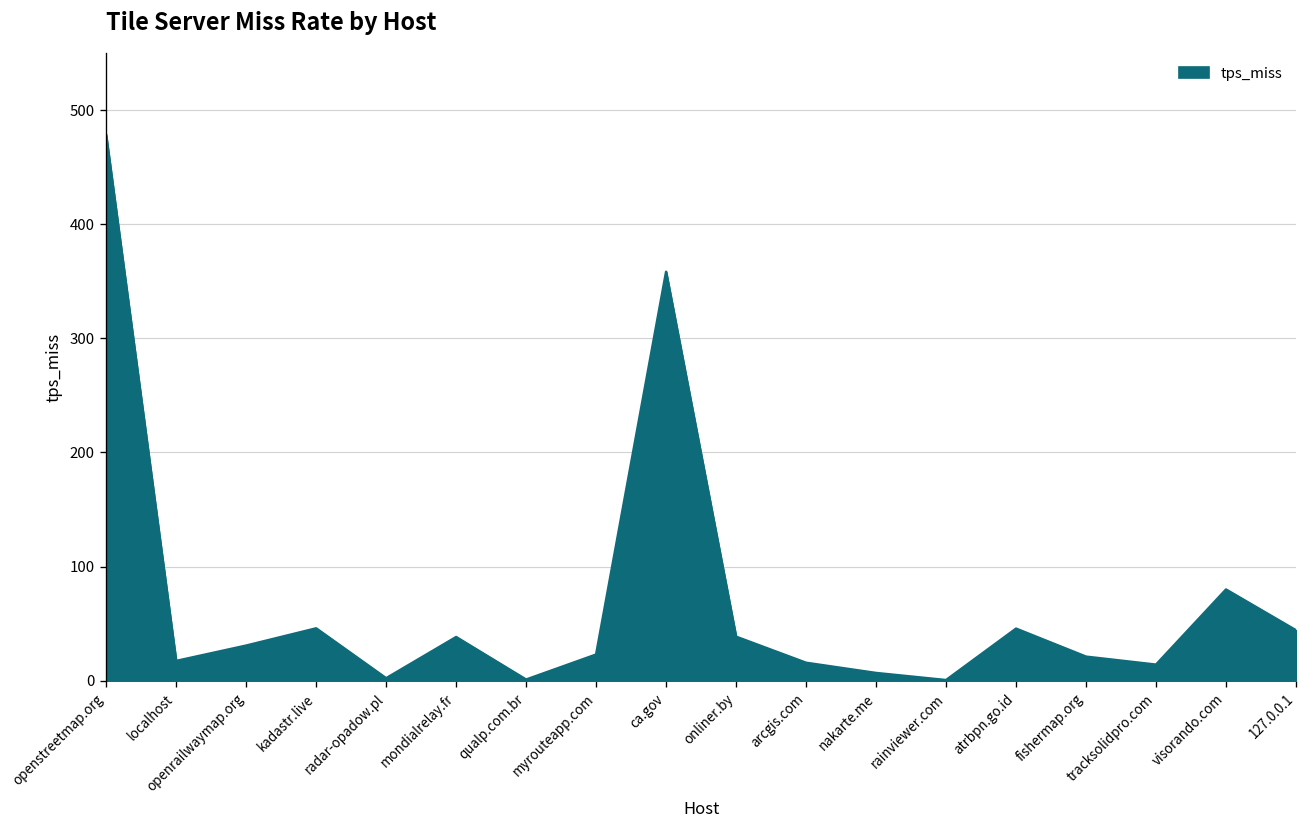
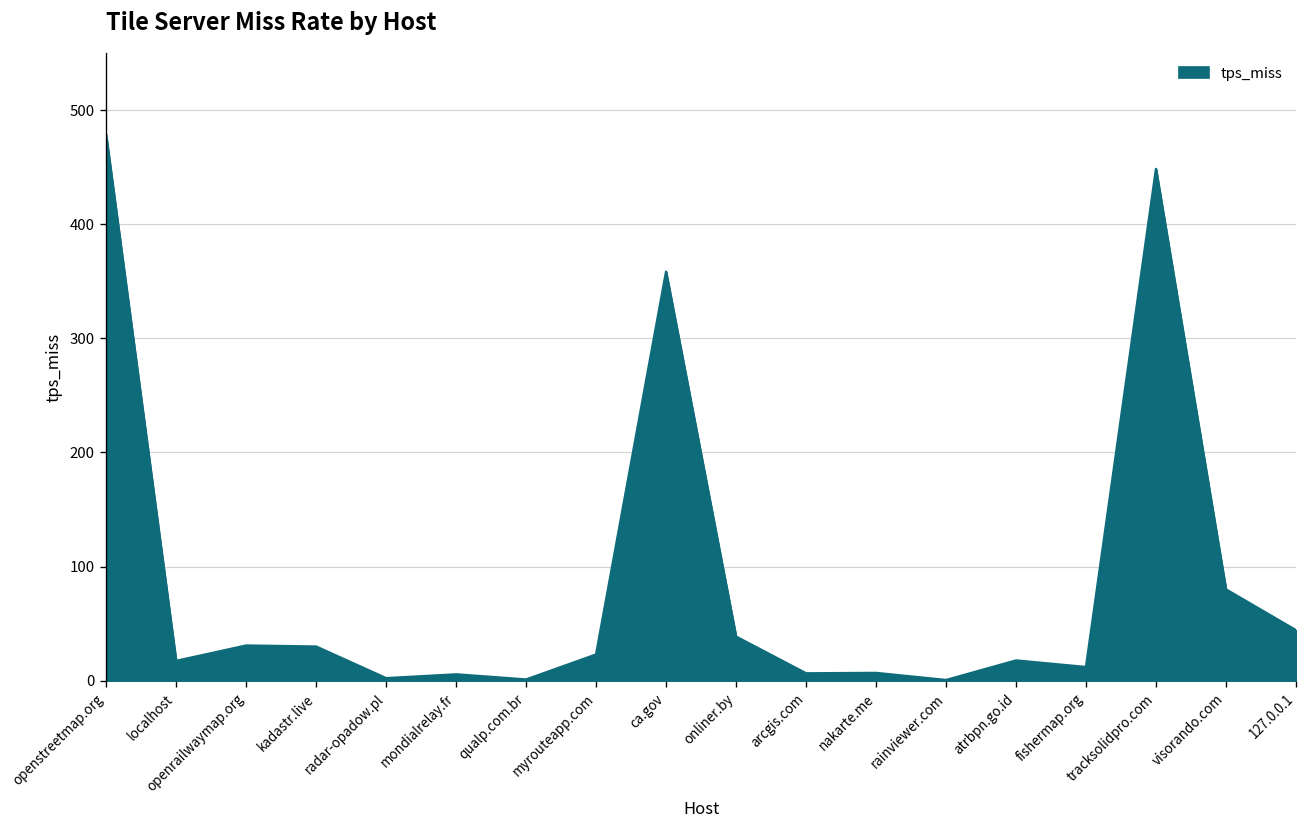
  {
    "openstreetmap.org": 480,
    "localhost": 20,
    "openrailwaymap.org": 30,
-   "kadastr.live": 50,
+   "kadastr.live": 30,
    "radar-opadow.pl": 0,
-   "mondialrelay.fr": 40,
+   "mondialrelay.fr": 10,
    "qualp.com.br": 0,
    "myrouteapp.com": 20,
    "ca.gov": 360,
    "onliner.by": 40,
-   "arcgis.com": 20,
+   "arcgis.com": 10,
    "nakarte.me": 10,
    "rainviewer.com": 0,
-   "atrbpn.go.id": 50,
-   "fishermap.org": 20,
-   "tracksolidpro.com": 10,
+   "atrbpn.go.id": 20,
+   "fishermap.org": 10,
+   "tracksolidpro.com": 450,
    "visorando.com": 80,
    "127.0.0.1": 40
  }
